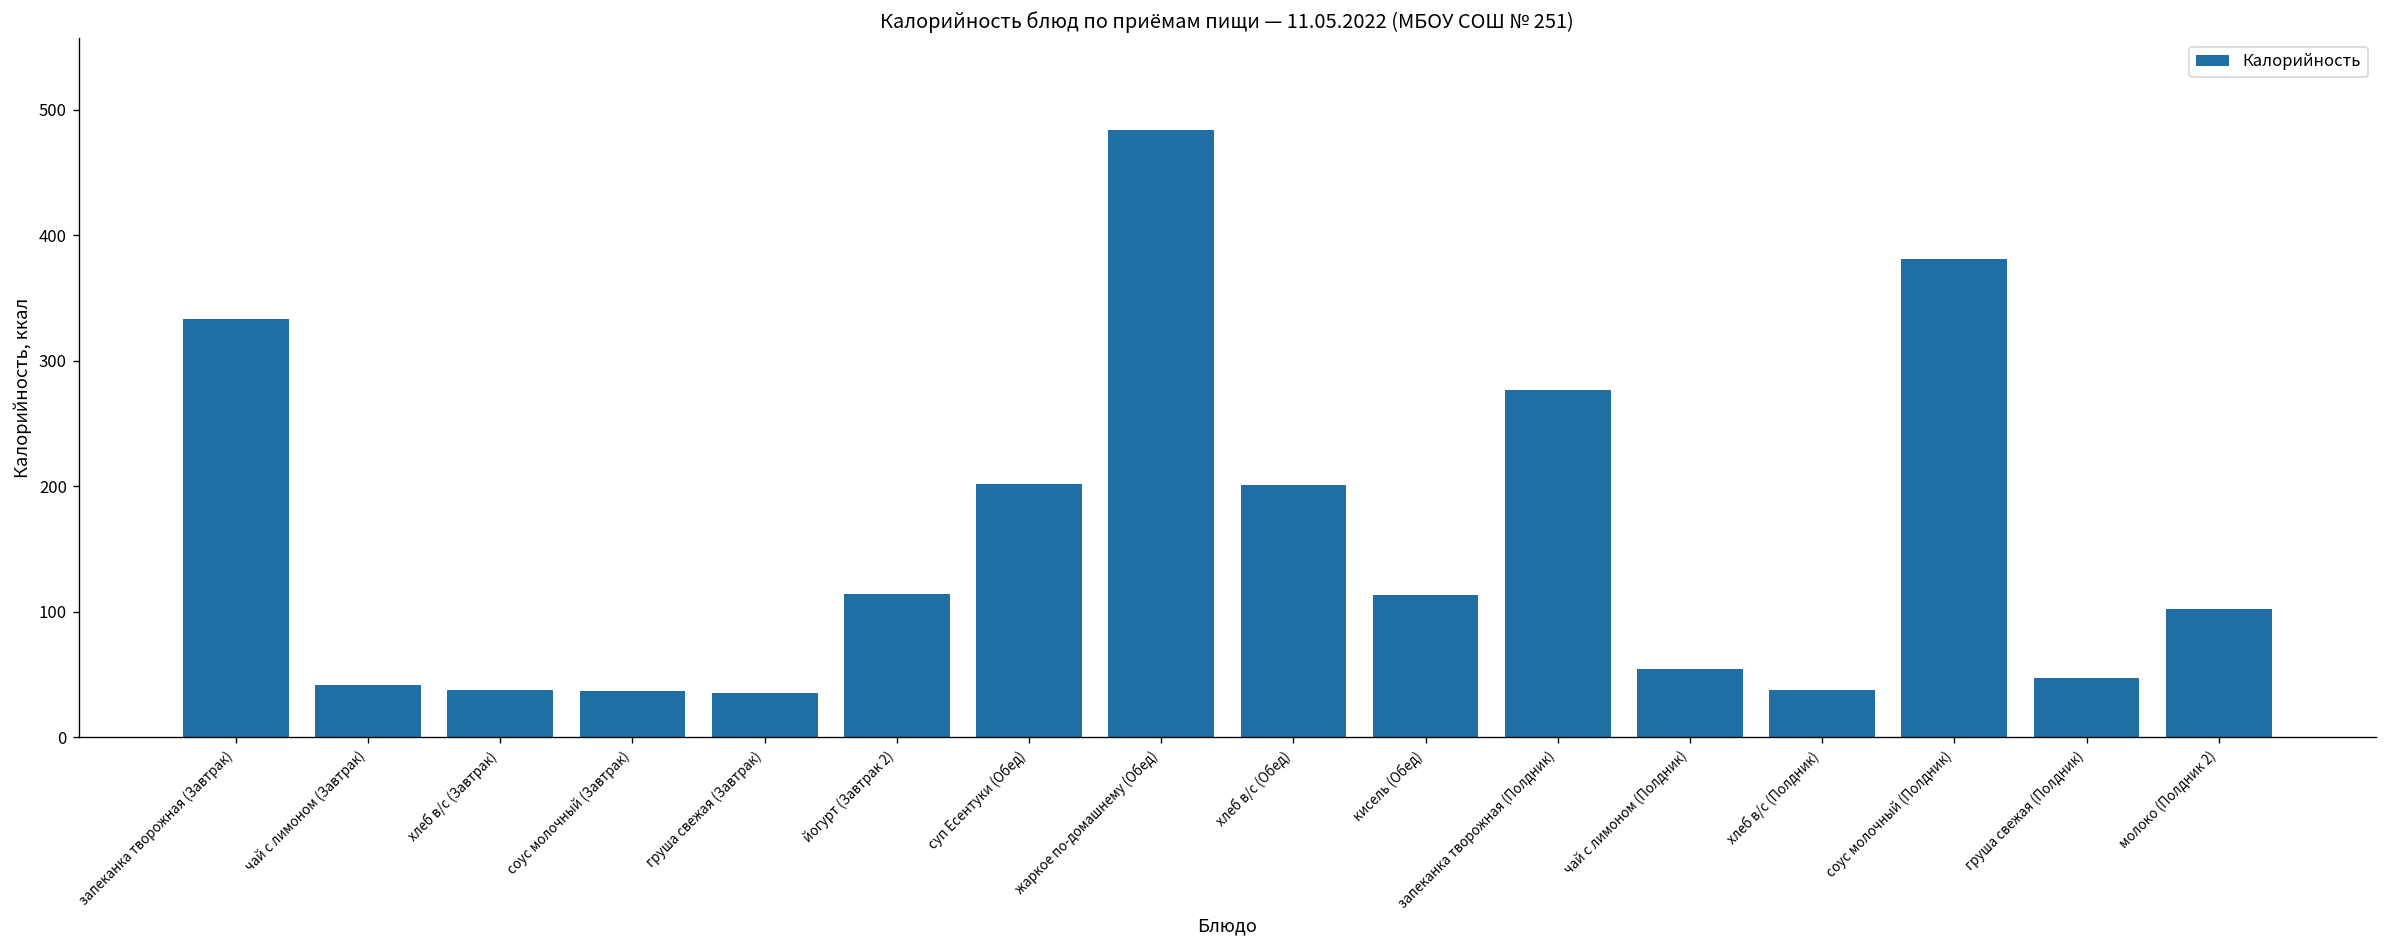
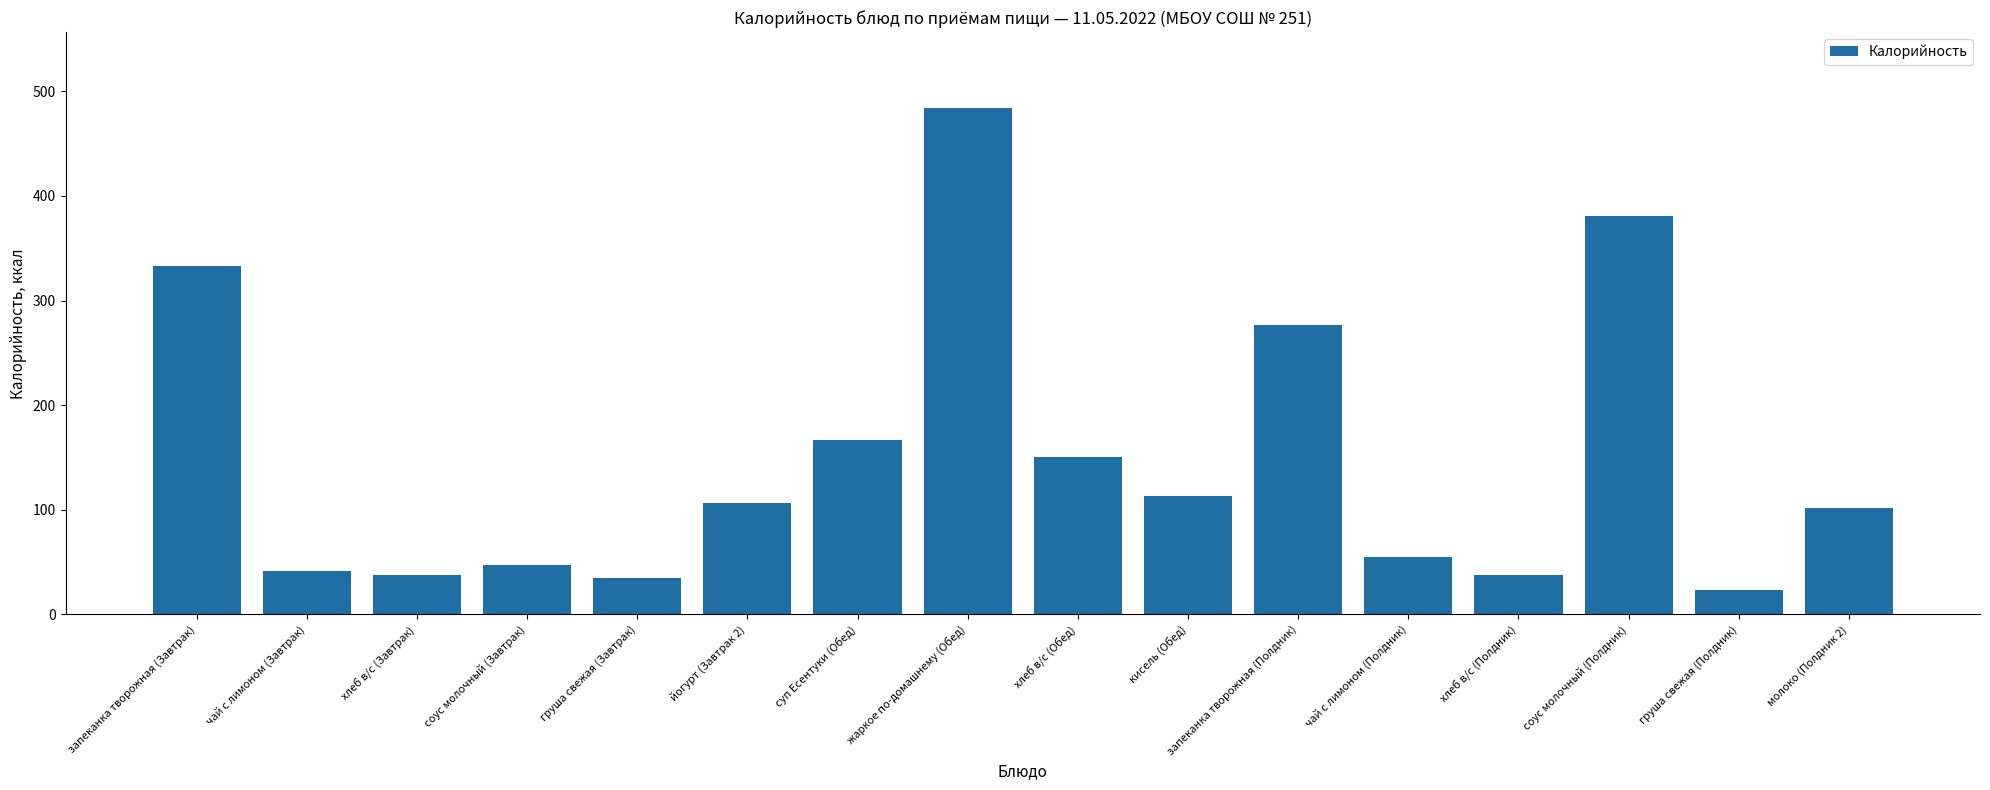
  {
    "запеканка творожная (Завтрак)": 333,
    "чай с лимоном (Завтрак)": 42,
    "хлеб в/с (Завтрак)": 38,
-   "соус молочный (Завтрак)": 37,
+   "соус молочный (Завтрак)": 47,
    "груша свежая (Завтрак)": 35,
-   "йогурт (Завтрак 2)": 114,
-   "суп Есентуки (Обед)": 202,
+   "йогурт (Завтрак 2)": 106,
+   "суп Есентуки (Обед)": 167,
    "жаркое по-домашнему (Обед)": 484,
-   "хлеб в/с (Обед)": 201,
+   "хлеб в/с (Обед)": 150,
    "кисель (Обед)": 114,
    "запеканка творожная (Полдник)": 277,
    "чай с лимоном (Полдник)": 54,
    "хлеб в/с (Полдник)": 38,
    "соус молочный (Полдник)": 381,
-   "груша свежая (Полдник)": 47,
+   "груша свежая (Полдник)": 23,
    "молоко (Полдник 2)": 102
  }
